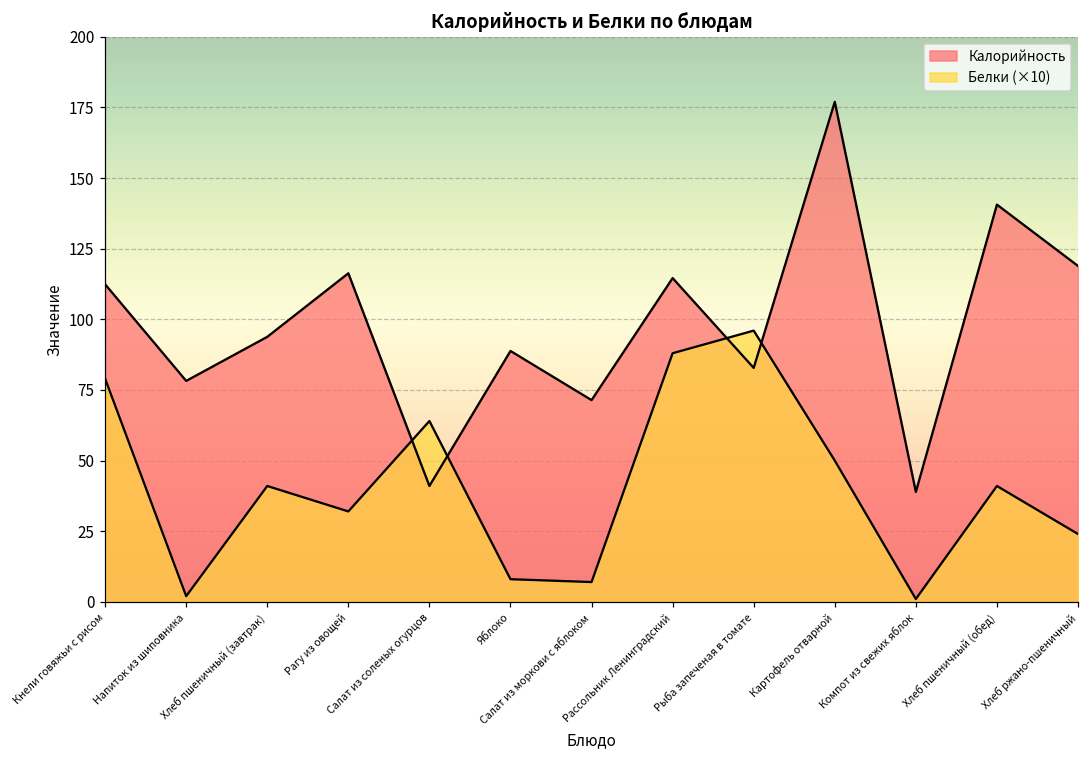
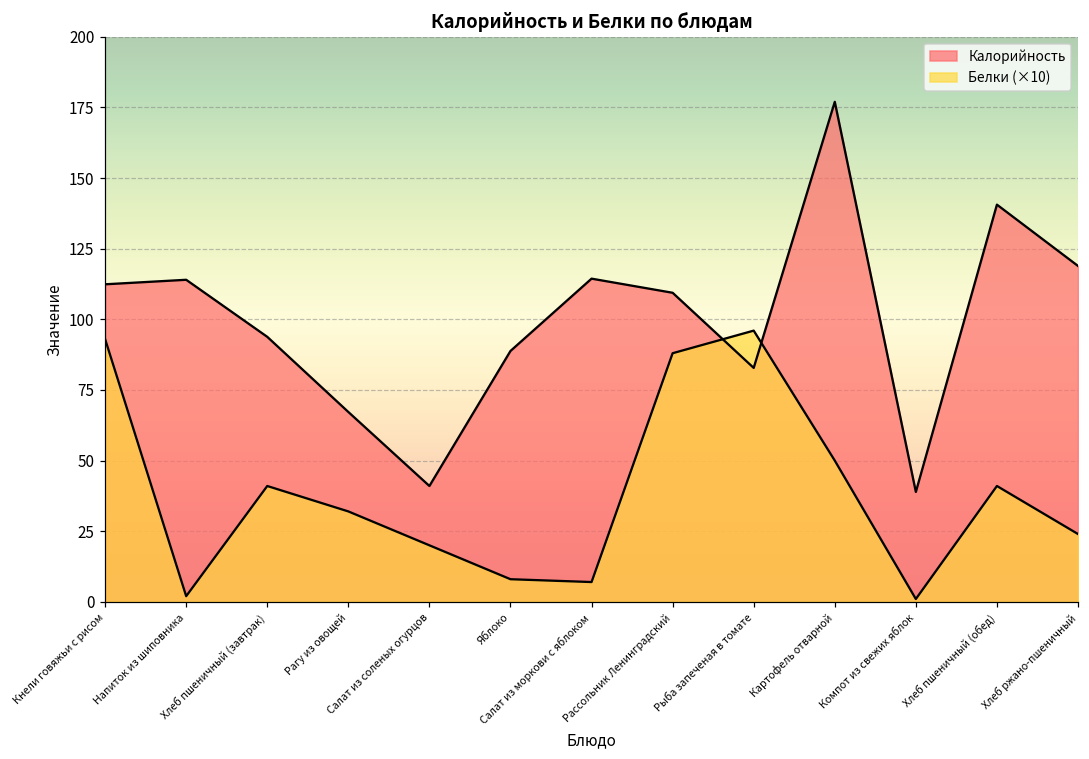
  {
    "Калорийность": {
      "Кнели говяжьи с рисом": 112,
-     "Напиток из шиповника": 78,
+     "Напиток из шиповника": 114,
      "Хлеб пшеничный (завтрак)": 94,
-     "Рагу из овощей": 116,
+     "Рагу из овощей": 67,
      "Салат из соленых огурцов": 41,
      "Яблоко": 89,
-     "Салат из моркови с яблоком": 71,
-     "Рассольник Ленинградский": 115,
+     "Салат из моркови с яблоком": 114,
+     "Рассольник Ленинградский": 109,
      "Рыба запеченая в томате": 83,
      "Картофель отварной": 177,
      "Компот из свежих яблок": 39,
      "Хлеб пшеничный (обед)": 141,
      "Хлеб ржано-пшеничный": 119
    },
    "Белки (×10)": {
-     "Кнели говяжьи с рисом": 79,
+     "Кнели говяжьи с рисом": 93,
      "Напиток из шиповника": 2,
      "Хлеб пшеничный (завтрак)": 41,
      "Рагу из овощей": 32,
-     "Салат из соленых огурцов": 64,
+     "Салат из соленых огурцов": 20,
      "Яблоко": 8,
      "Салат из моркови с яблоком": 7,
      "Рассольник Ленинградский": 88,
      "Рыба запеченая в томате": 96,
      "Картофель отварной": 50,
      "Компот из свежих яблок": 1,
      "Хлеб пшеничный (обед)": 41,
      "Хлеб ржано-пшеничный": 24
    }
  }
